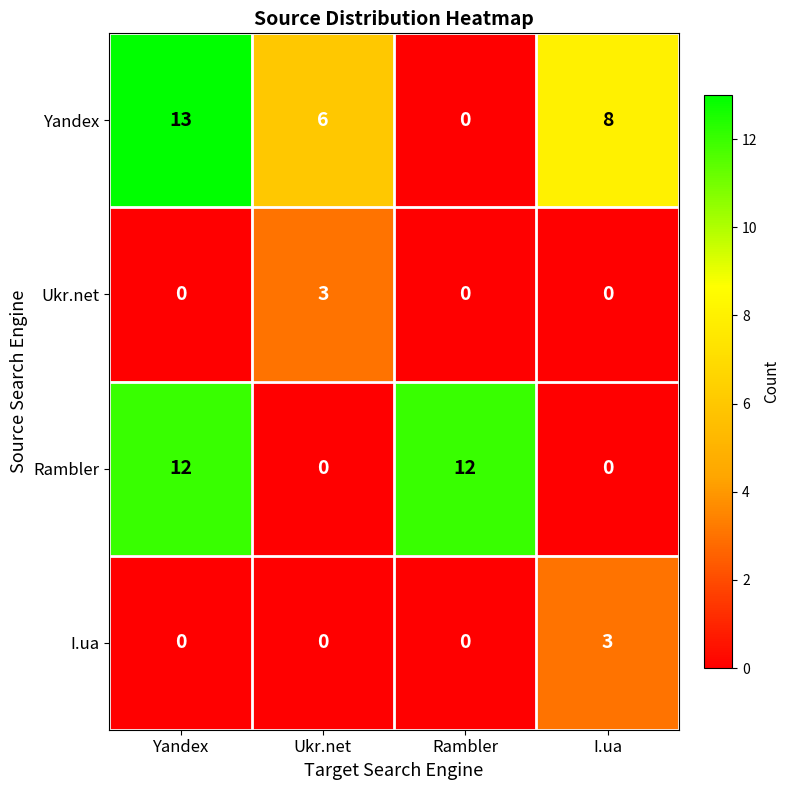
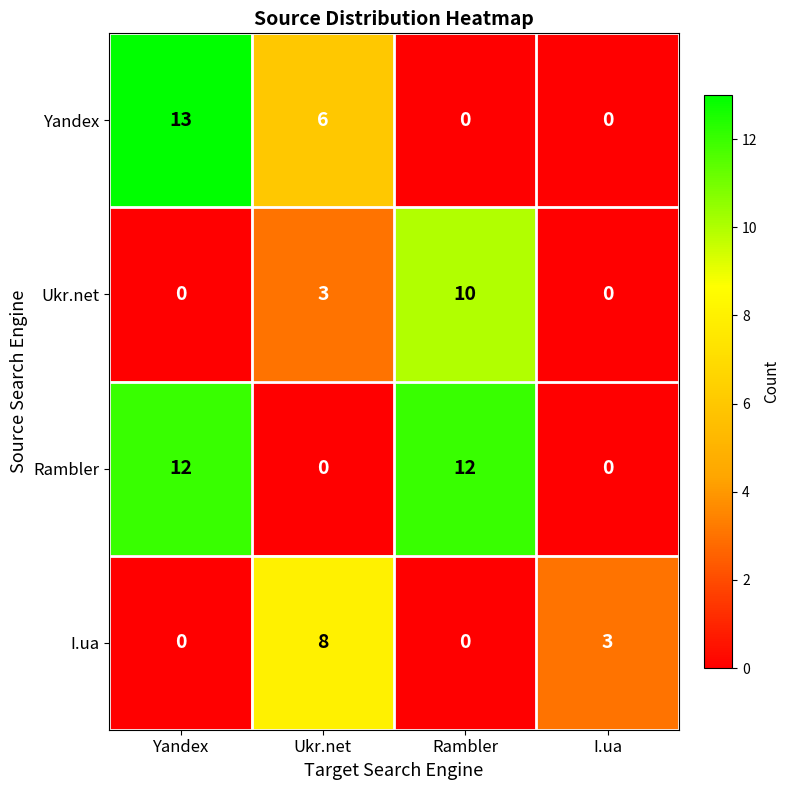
  {
    "Yandex": {
      "Yandex": 13,
      "Ukr.net": 6,
      "Rambler": 0,
-     "I.ua": 8
+     "I.ua": 0
    },
    "Ukr.net": {
      "Yandex": 0,
      "Ukr.net": 3,
-     "Rambler": 0,
+     "Rambler": 10,
      "I.ua": 0
    },
    "Rambler": {
      "Yandex": 12,
      "Ukr.net": 0,
      "Rambler": 12,
      "I.ua": 0
    },
    "I.ua": {
      "Yandex": 0,
-     "Ukr.net": 0,
+     "Ukr.net": 8,
      "Rambler": 0,
      "I.ua": 3
    }
  }
